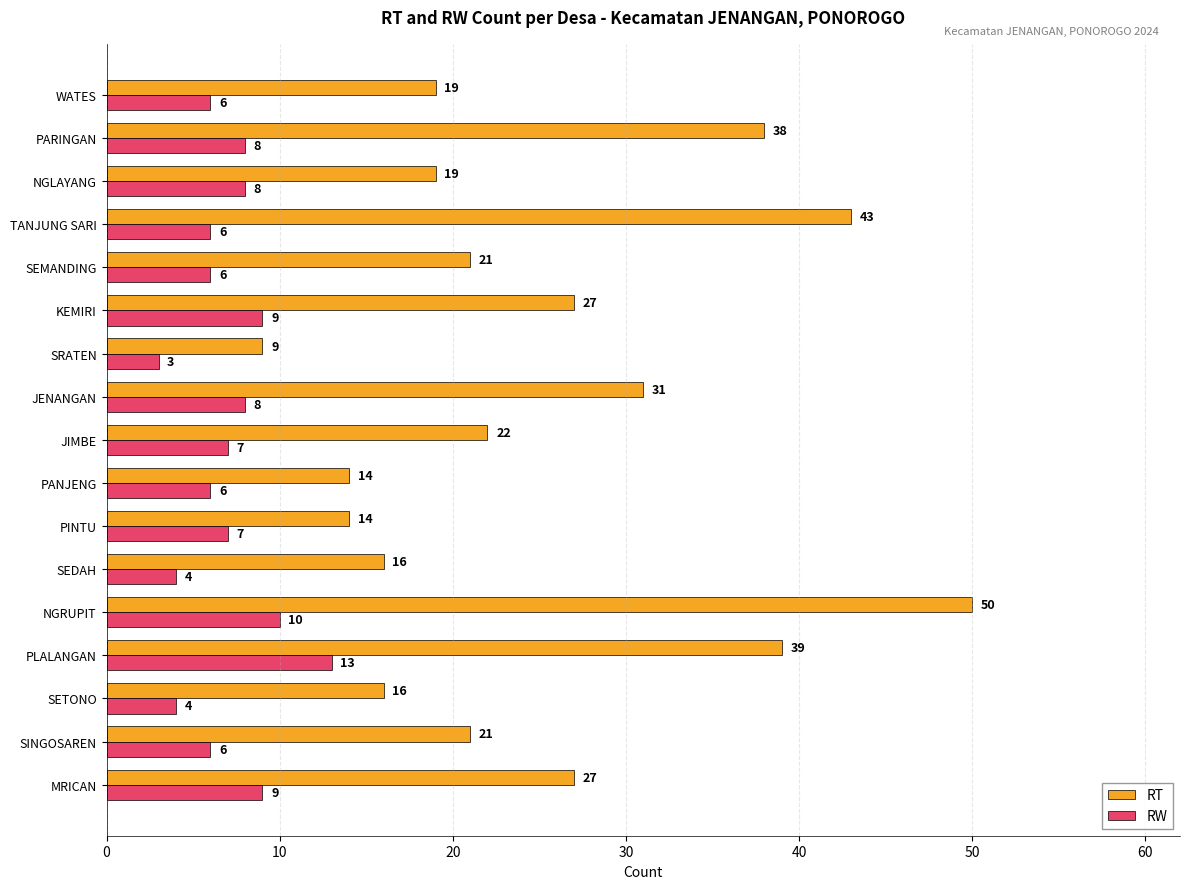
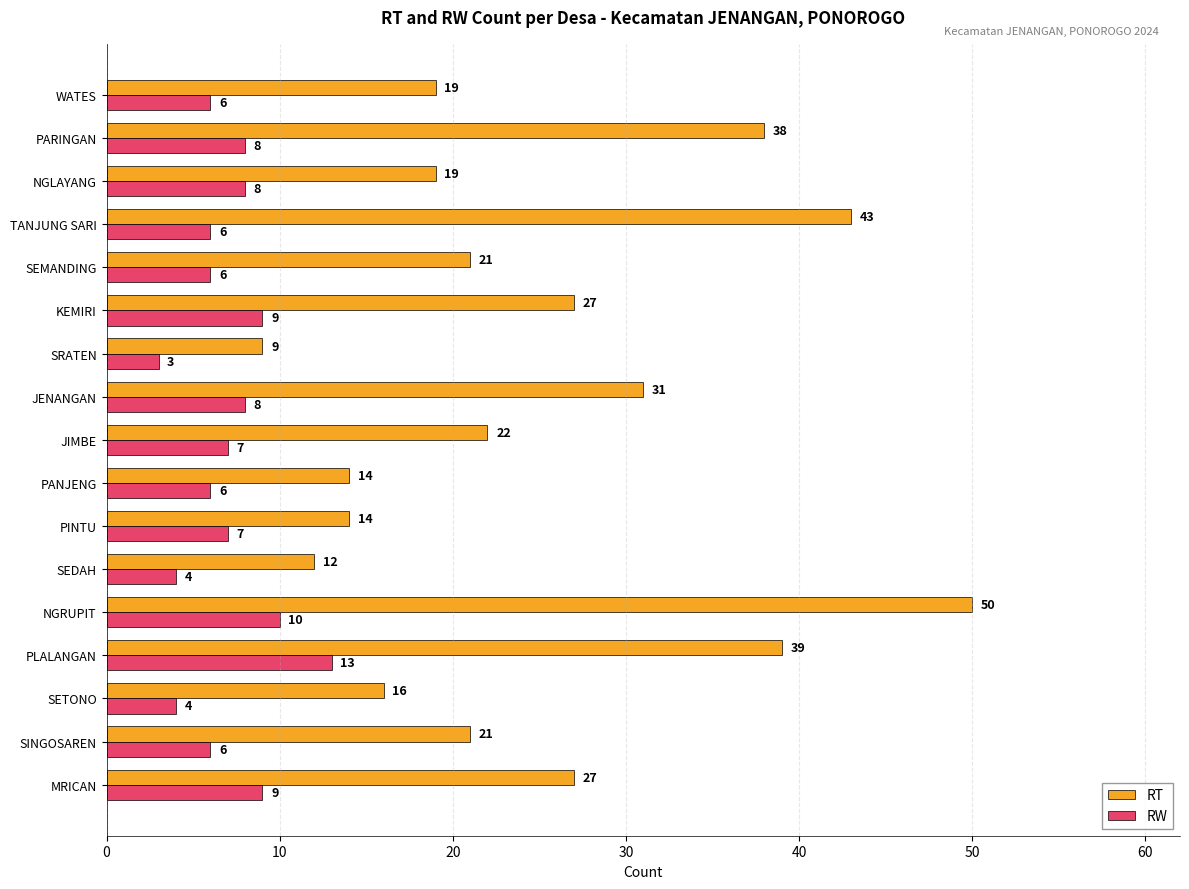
  {
    "RT": {
      "WATES": 19,
      "PARINGAN": 38,
      "NGLAYANG": 19,
      "TANJUNG SARI": 43,
      "SEMANDING": 21,
      "KEMIRI": 27,
      "SRATEN": 9,
      "JENANGAN": 31,
      "JIMBE": 22,
      "PANJENG": 14,
      "PINTU": 14,
-     "SEDAH": 16,
+     "SEDAH": 12,
      "NGRUPIT": 50,
      "PLALANGAN": 39,
      "SETONO": 16,
      "SINGOSAREN": 21,
      "MRICAN": 27
    },
    "RW": {
      "WATES": 6,
      "PARINGAN": 8,
      "NGLAYANG": 8,
      "TANJUNG SARI": 6,
      "SEMANDING": 6,
      "KEMIRI": 9,
      "SRATEN": 3,
      "JENANGAN": 8,
      "JIMBE": 7,
      "PANJENG": 6,
      "PINTU": 7,
      "SEDAH": 4,
      "NGRUPIT": 10,
      "PLALANGAN": 13,
      "SETONO": 4,
      "SINGOSAREN": 6,
      "MRICAN": 9
    }
  }
